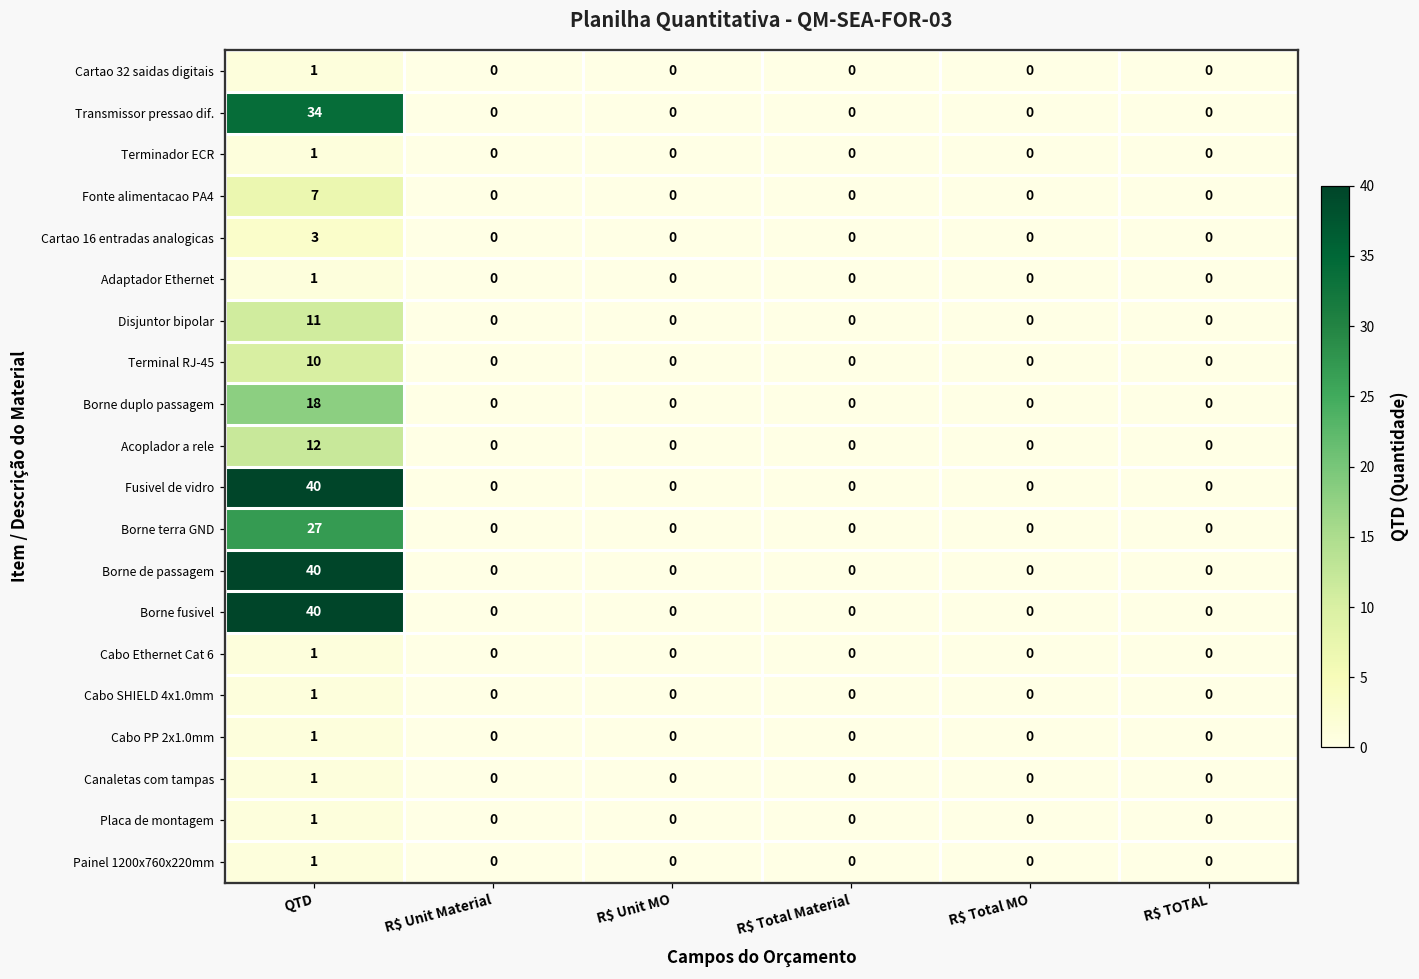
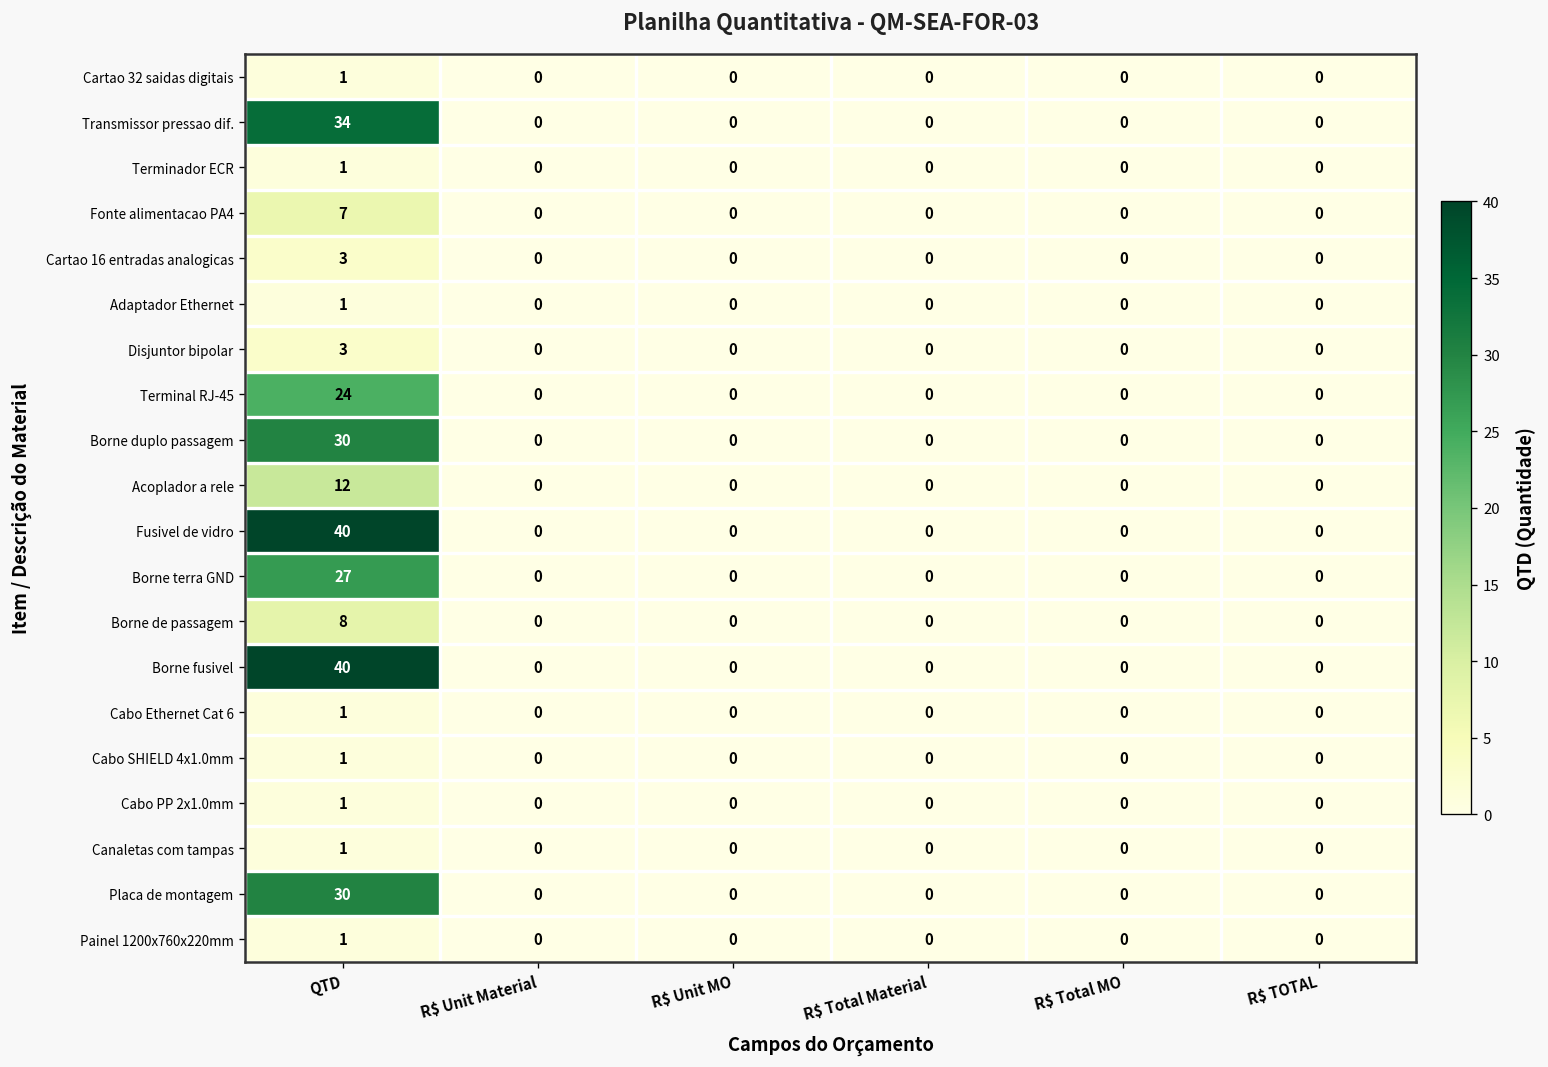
  {
    "Cartao 32 saidas digitais": {
      "QTD": 1,
      "R$ Unit Material": 0,
      "R$ Unit MO": 0,
      "R$ Total Material": 0,
      "R$ Total MO": 0,
      "R$ TOTAL": 0
    },
    "Transmissor pressao dif.": {
      "QTD": 34,
      "R$ Unit Material": 0,
      "R$ Unit MO": 0,
      "R$ Total Material": 0,
      "R$ Total MO": 0,
      "R$ TOTAL": 0
    },
    "Terminador ECR": {
      "QTD": 1,
      "R$ Unit Material": 0,
      "R$ Unit MO": 0,
      "R$ Total Material": 0,
      "R$ Total MO": 0,
      "R$ TOTAL": 0
    },
    "Fonte alimentacao PA4": {
      "QTD": 7,
      "R$ Unit Material": 0,
      "R$ Unit MO": 0,
      "R$ Total Material": 0,
      "R$ Total MO": 0,
      "R$ TOTAL": 0
    },
    "Cartao 16 entradas analogicas": {
      "QTD": 3,
      "R$ Unit Material": 0,
      "R$ Unit MO": 0,
      "R$ Total Material": 0,
      "R$ Total MO": 0,
      "R$ TOTAL": 0
    },
    "Adaptador Ethernet": {
      "QTD": 1,
      "R$ Unit Material": 0,
      "R$ Unit MO": 0,
      "R$ Total Material": 0,
      "R$ Total MO": 0,
      "R$ TOTAL": 0
    },
    "Disjuntor bipolar": {
-     "QTD": 11,
+     "QTD": 3,
      "R$ Unit Material": 0,
      "R$ Unit MO": 0,
      "R$ Total Material": 0,
      "R$ Total MO": 0,
      "R$ TOTAL": 0
    },
    "Terminal RJ-45": {
-     "QTD": 10,
+     "QTD": 24,
      "R$ Unit Material": 0,
      "R$ Unit MO": 0,
      "R$ Total Material": 0,
      "R$ Total MO": 0,
      "R$ TOTAL": 0
    },
    "Borne duplo passagem": {
-     "QTD": 18,
+     "QTD": 30,
      "R$ Unit Material": 0,
      "R$ Unit MO": 0,
      "R$ Total Material": 0,
      "R$ Total MO": 0,
      "R$ TOTAL": 0
    },
    "Acoplador a rele": {
      "QTD": 12,
      "R$ Unit Material": 0,
      "R$ Unit MO": 0,
      "R$ Total Material": 0,
      "R$ Total MO": 0,
      "R$ TOTAL": 0
    },
    "Fusivel de vidro": {
      "QTD": 40,
      "R$ Unit Material": 0,
      "R$ Unit MO": 0,
      "R$ Total Material": 0,
      "R$ Total MO": 0,
      "R$ TOTAL": 0
    },
    "Borne terra GND": {
      "QTD": 27,
      "R$ Unit Material": 0,
      "R$ Unit MO": 0,
      "R$ Total Material": 0,
      "R$ Total MO": 0,
      "R$ TOTAL": 0
    },
    "Borne de passagem": {
-     "QTD": 40,
+     "QTD": 8,
      "R$ Unit Material": 0,
      "R$ Unit MO": 0,
      "R$ Total Material": 0,
      "R$ Total MO": 0,
      "R$ TOTAL": 0
    },
    "Borne fusivel": {
      "QTD": 40,
      "R$ Unit Material": 0,
      "R$ Unit MO": 0,
      "R$ Total Material": 0,
      "R$ Total MO": 0,
      "R$ TOTAL": 0
    },
    "Cabo Ethernet Cat 6": {
      "QTD": 1,
      "R$ Unit Material": 0,
      "R$ Unit MO": 0,
      "R$ Total Material": 0,
      "R$ Total MO": 0,
      "R$ TOTAL": 0
    },
    "Cabo SHIELD 4x1.0mm": {
      "QTD": 1,
      "R$ Unit Material": 0,
      "R$ Unit MO": 0,
      "R$ Total Material": 0,
      "R$ Total MO": 0,
      "R$ TOTAL": 0
    },
    "Cabo PP 2x1.0mm": {
      "QTD": 1,
      "R$ Unit Material": 0,
      "R$ Unit MO": 0,
      "R$ Total Material": 0,
      "R$ Total MO": 0,
      "R$ TOTAL": 0
    },
    "Canaletas com tampas": {
      "QTD": 1,
      "R$ Unit Material": 0,
      "R$ Unit MO": 0,
      "R$ Total Material": 0,
      "R$ Total MO": 0,
      "R$ TOTAL": 0
    },
    "Placa de montagem": {
-     "QTD": 1,
+     "QTD": 30,
      "R$ Unit Material": 0,
      "R$ Unit MO": 0,
      "R$ Total Material": 0,
      "R$ Total MO": 0,
      "R$ TOTAL": 0
    },
    "Painel 1200x760x220mm": {
      "QTD": 1,
      "R$ Unit Material": 0,
      "R$ Unit MO": 0,
      "R$ Total Material": 0,
      "R$ Total MO": 0,
      "R$ TOTAL": 0
    }
  }
